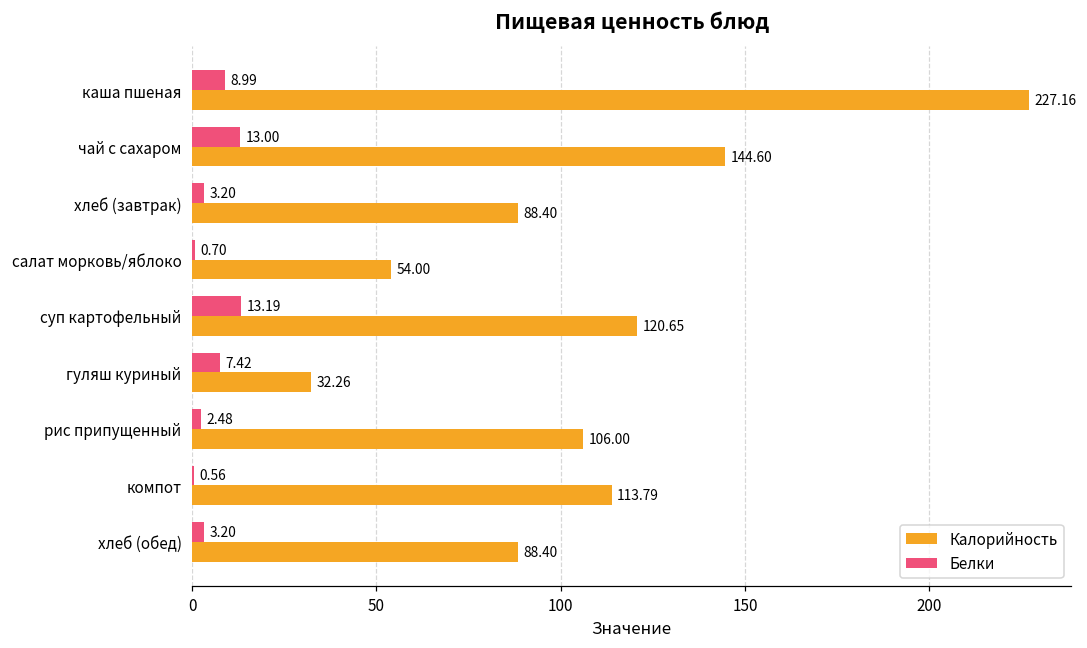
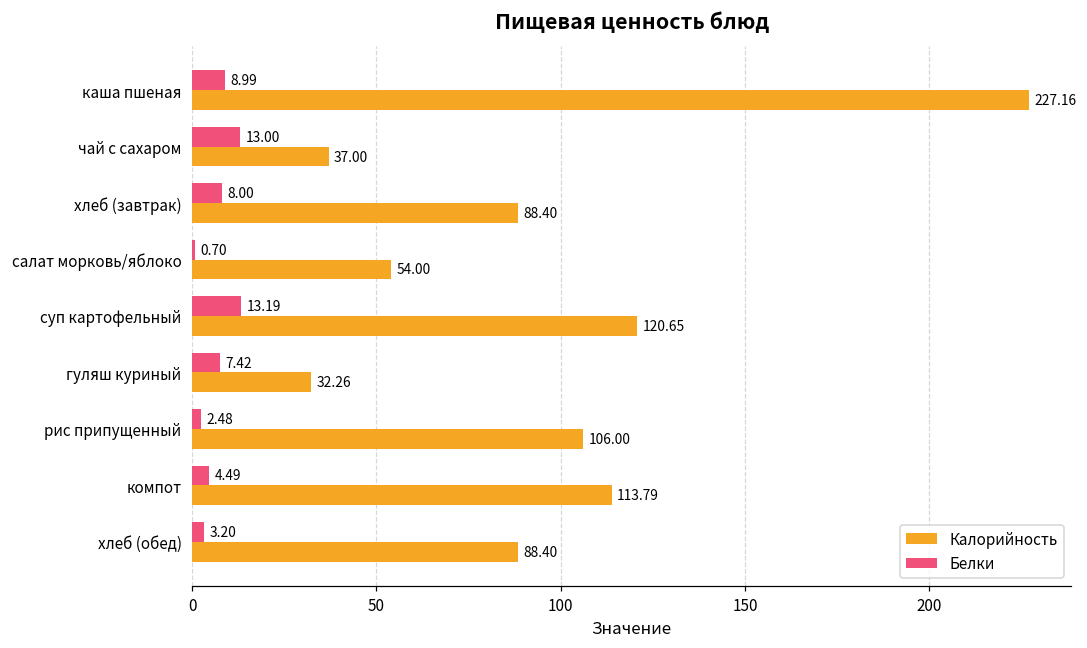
  {
    "Калорийность": {
      "каша пшеная": 227.16,
-     "чай с сахаром": 144.60,
+     "чай с сахаром": 37.00,
      "хлеб (завтрак)": 88.40,
      "салат морковь/яблоко": 54.00,
      "суп картофельный": 120.65,
      "гуляш куриный": 32.26,
      "рис припущенный": 106.00,
      "компот": 113.79,
      "хлеб (обед)": 88.40
    },
    "Белки": {
      "каша пшеная": 8.99,
      "чай с сахаром": 13.00,
-     "хлеб (завтрак)": 3.20,
+     "хлеб (завтрак)": 8.00,
      "салат морковь/яблоко": 0.70,
      "суп картофельный": 13.19,
      "гуляш куриный": 7.42,
      "рис припущенный": 2.48,
-     "компот": 0.56,
+     "компот": 4.49,
      "хлеб (обед)": 3.20
    }
  }
